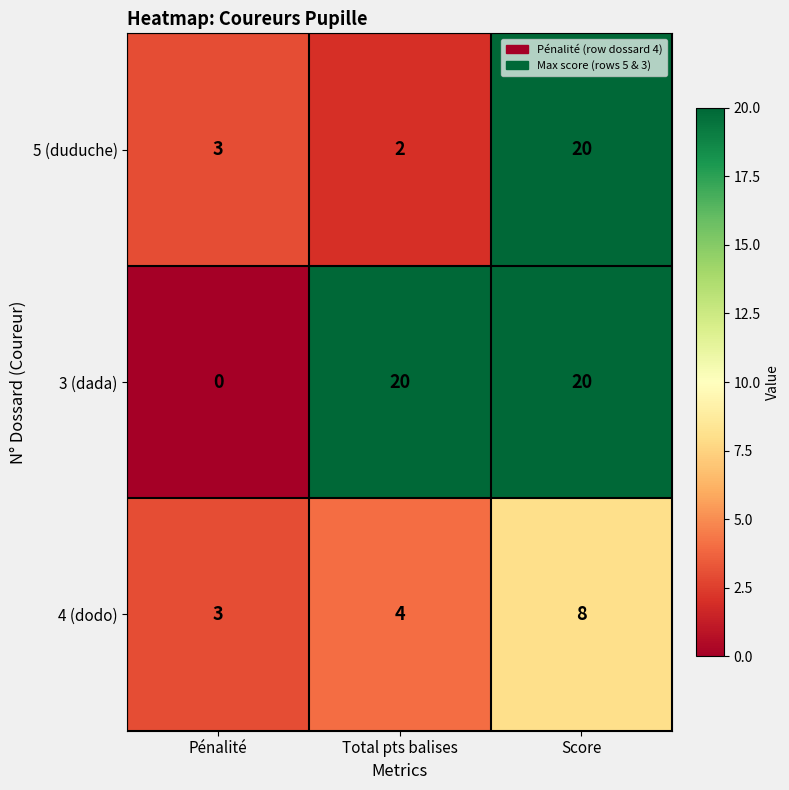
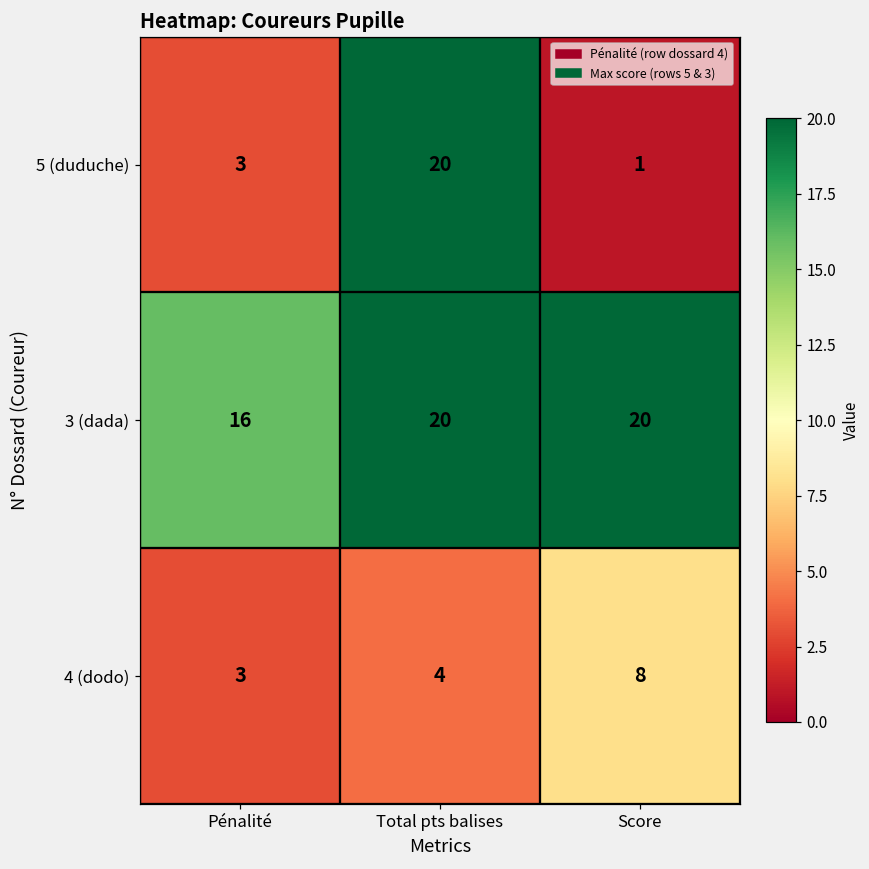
  {
    "5 (duduche)": {
      "Pénalité": 3,
-     "Total pts balises": 2,
-     "Score": 20
+     "Total pts balises": 20,
+     "Score": 1
    },
    "3 (dada)": {
-     "Pénalité": 0,
+     "Pénalité": 16,
      "Total pts balises": 20,
      "Score": 20
    },
    "4 (dodo)": {
      "Pénalité": 3,
      "Total pts balises": 4,
      "Score": 8
    }
  }
